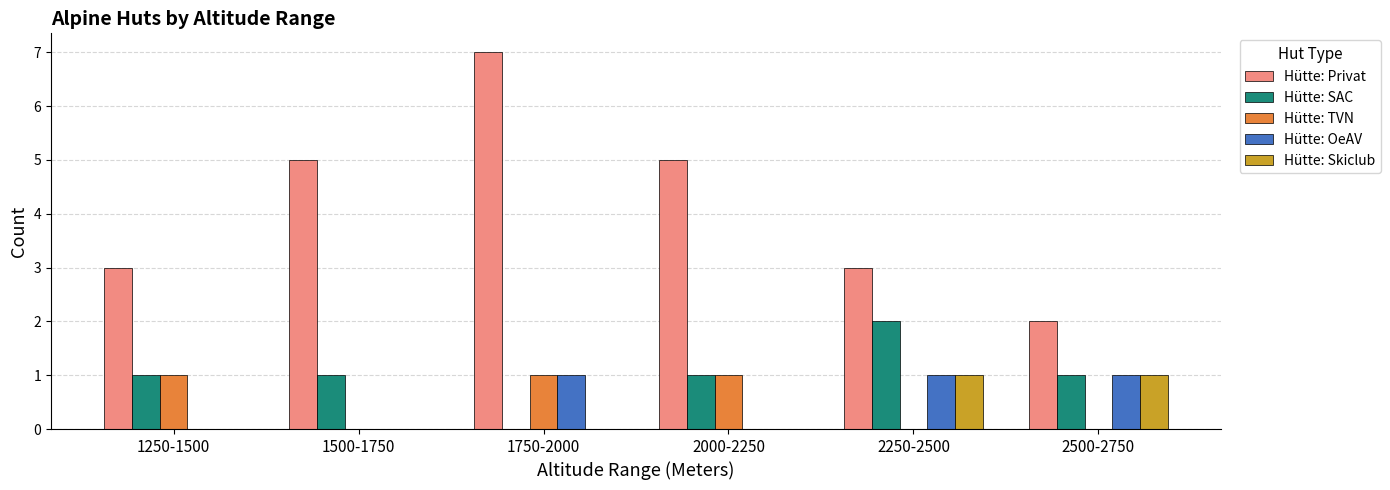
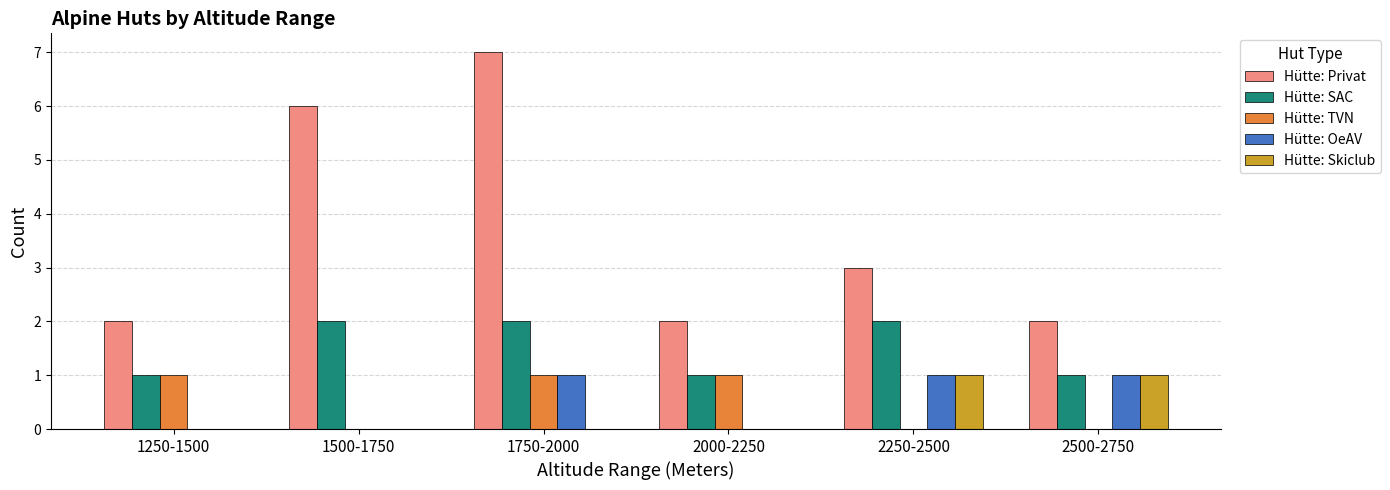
  {
    "Hütte: Privat": {
-     "1250-1500": 3,
-     "1500-1750": 5,
+     "1250-1500": 2,
+     "1500-1750": 6,
      "1750-2000": 7,
-     "2000-2250": 5,
+     "2000-2250": 2,
      "2250-2500": 3,
      "2500-2750": 2
    },
    "Hütte: SAC": {
      "1250-1500": 1,
-     "1500-1750": 1,
-     "1750-2000": 0,
+     "1500-1750": 2,
+     "1750-2000": 2,
      "2000-2250": 1,
      "2250-2500": 2,
      "2500-2750": 1
    },
    "Hütte: OeAV": {
      "1250-1500": 0,
      "1500-1750": 0,
      "1750-2000": 1,
      "2000-2250": 0,
      "2250-2500": 1,
      "2500-2750": 1
    }
  }
